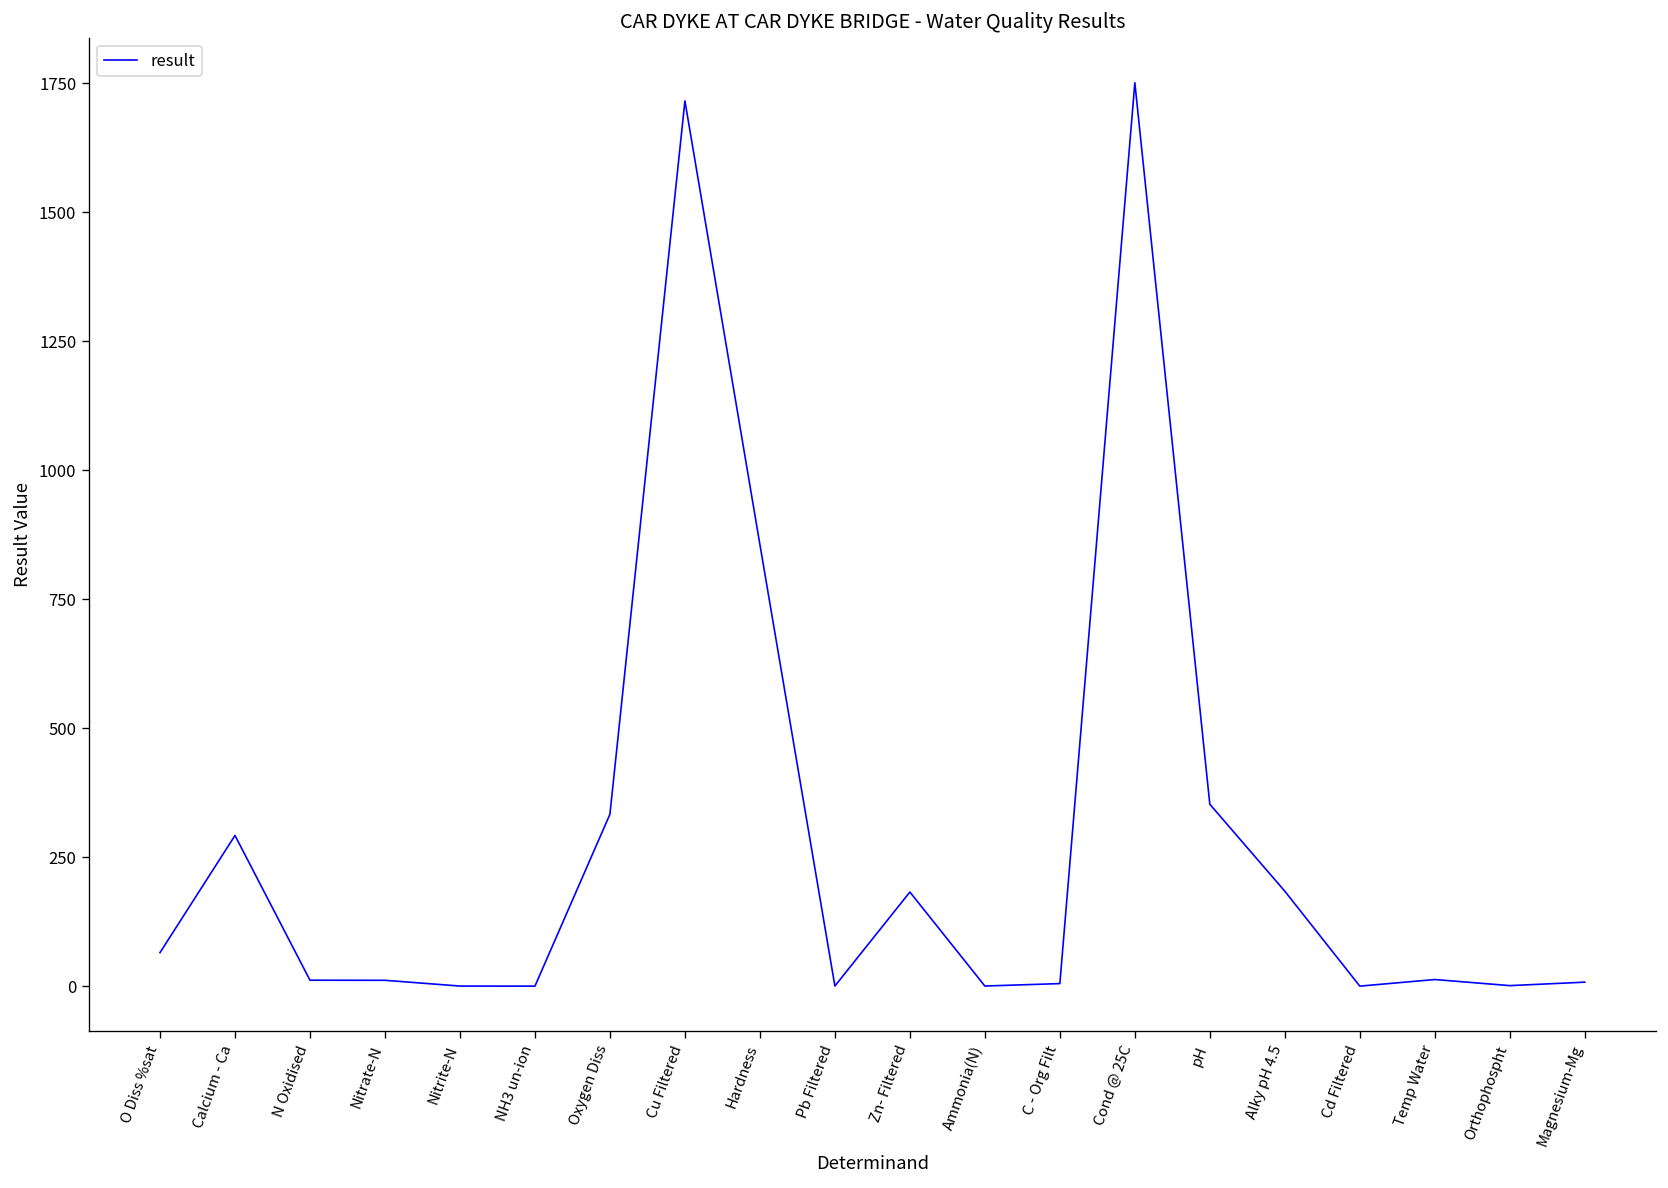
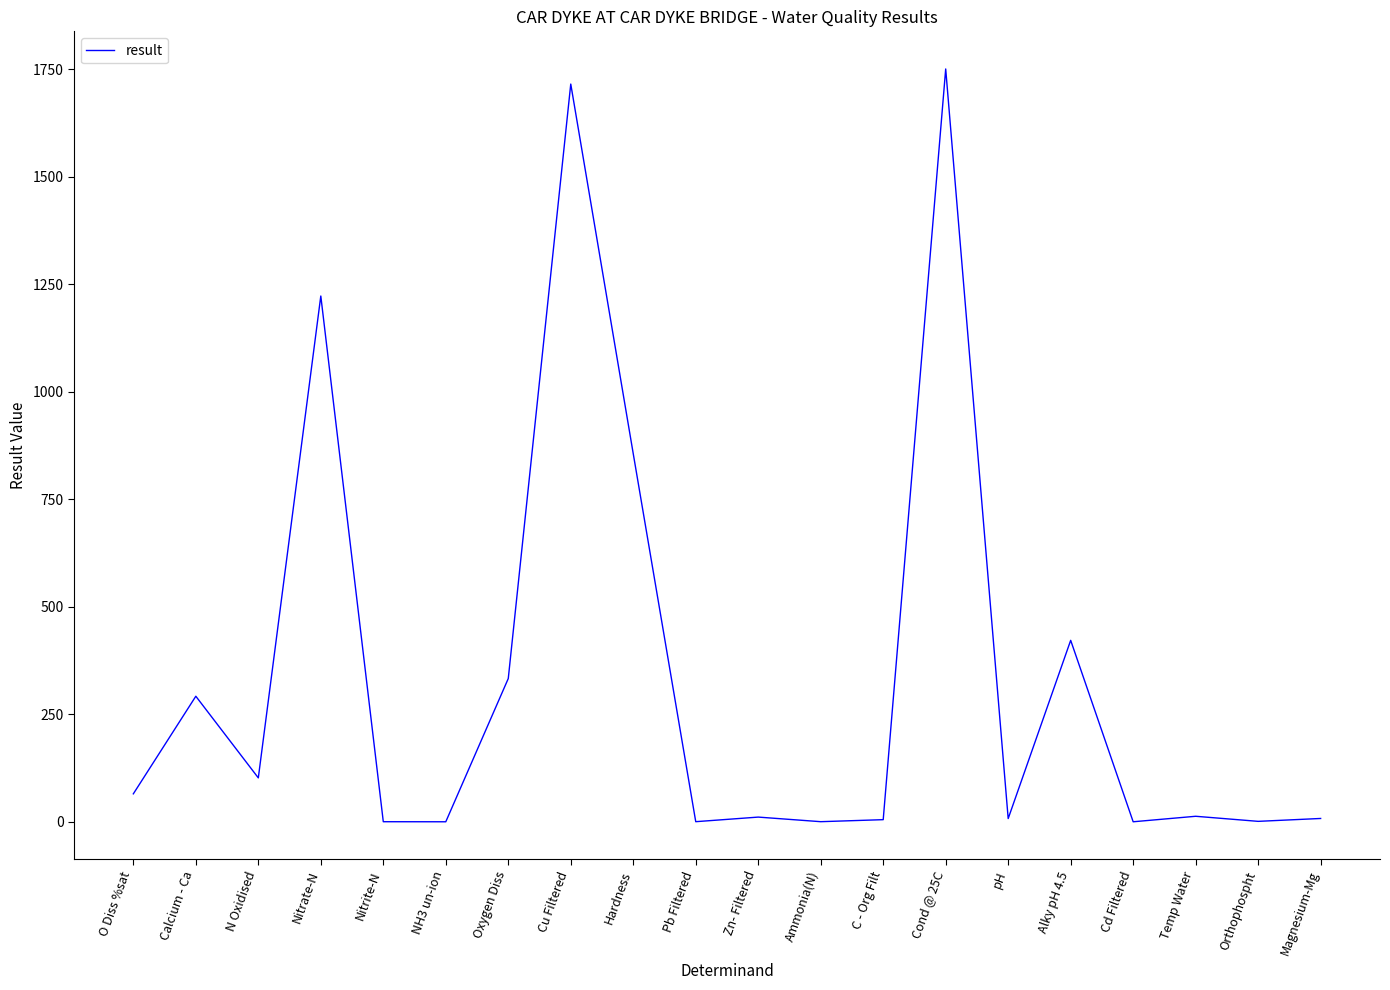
  {
    "O Diss %sat": 70,
    "Calcium - Ca": 290,
-   "N Oxidised": 10,
-   "Nitrate-N": 10,
+   "N Oxidised": 100,
+   "Nitrate-N": 1220,
    "Nitrite-N": 0,
    "NH3 un-ion": 0,
    "Oxygen Diss": 330,
    "Cu Filtered": 1720,
    "Hardness": 860,
    "Pb Filtered": 0,
-   "Zn- Filtered": 180,
+   "Zn- Filtered": 10,
    "Ammonia(N)": 0,
    "C - Org Filt": 0,
    "Cond @ 25C": 1750,
-   "pH": 350,
-   "Alky pH 4.5": 180,
+   "pH": 10,
+   "Alky pH 4.5": 420,
    "Cd Filtered": 0,
    "Temp Water": 10,
    "Orthophospht": 0,
    "Magnesium-Mg": 10
  }
